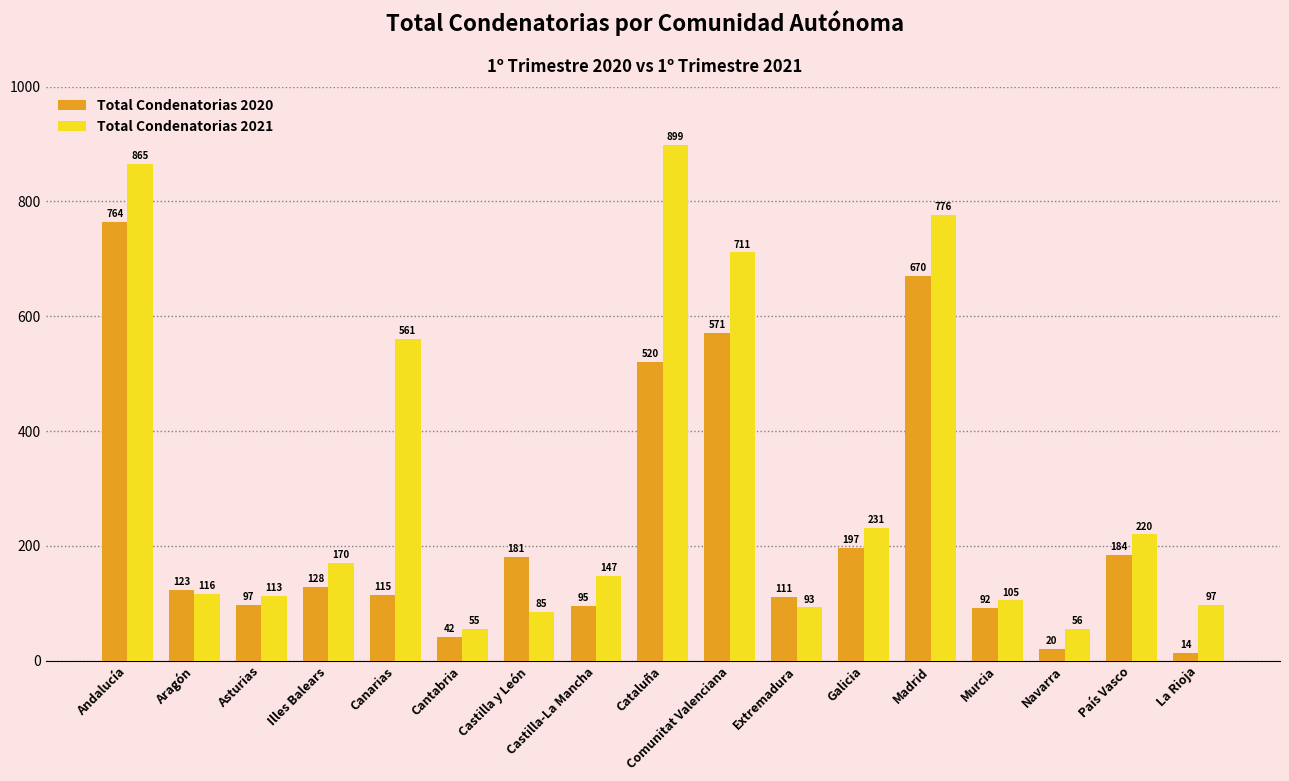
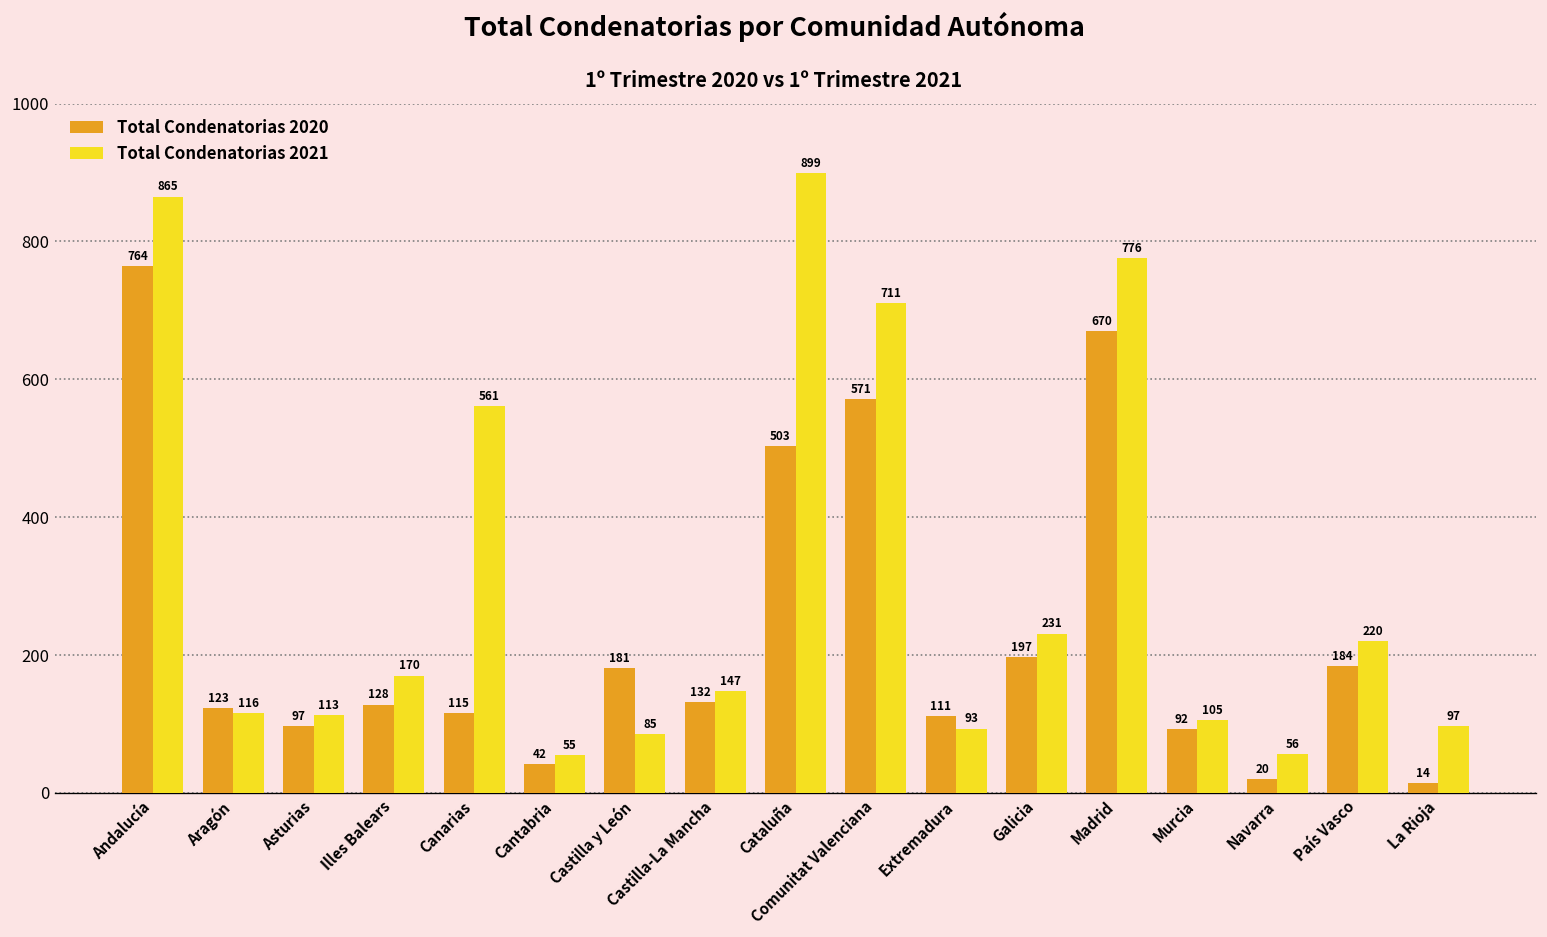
  {
    "Total Condenatorias 2020": {
      "Andalucía": 764,
      "Aragón": 123,
      "Asturias": 97,
      "Illes Balears": 128,
      "Canarias": 115,
      "Cantabria": 42,
      "Castilla y León": 181,
-     "Castilla-La Mancha": 95,
-     "Cataluña": 520,
+     "Castilla-La Mancha": 132,
+     "Cataluña": 503,
      "Comunitat Valenciana": 571,
      "Extremadura": 111,
      "Galicia": 197,
      "Madrid": 670,
      "Murcia": 92,
      "Navarra": 20,
      "País Vasco": 184,
      "La Rioja": 14
    },
    "Total Condenatorias 2021": {
      "Andalucía": 865,
      "Aragón": 116,
      "Asturias": 113,
      "Illes Balears": 170,
      "Canarias": 561,
      "Cantabria": 55,
      "Castilla y León": 85,
      "Castilla-La Mancha": 147,
      "Cataluña": 899,
      "Comunitat Valenciana": 711,
      "Extremadura": 93,
      "Galicia": 231,
      "Madrid": 776,
      "Murcia": 105,
      "Navarra": 56,
      "País Vasco": 220,
      "La Rioja": 97
    }
  }
